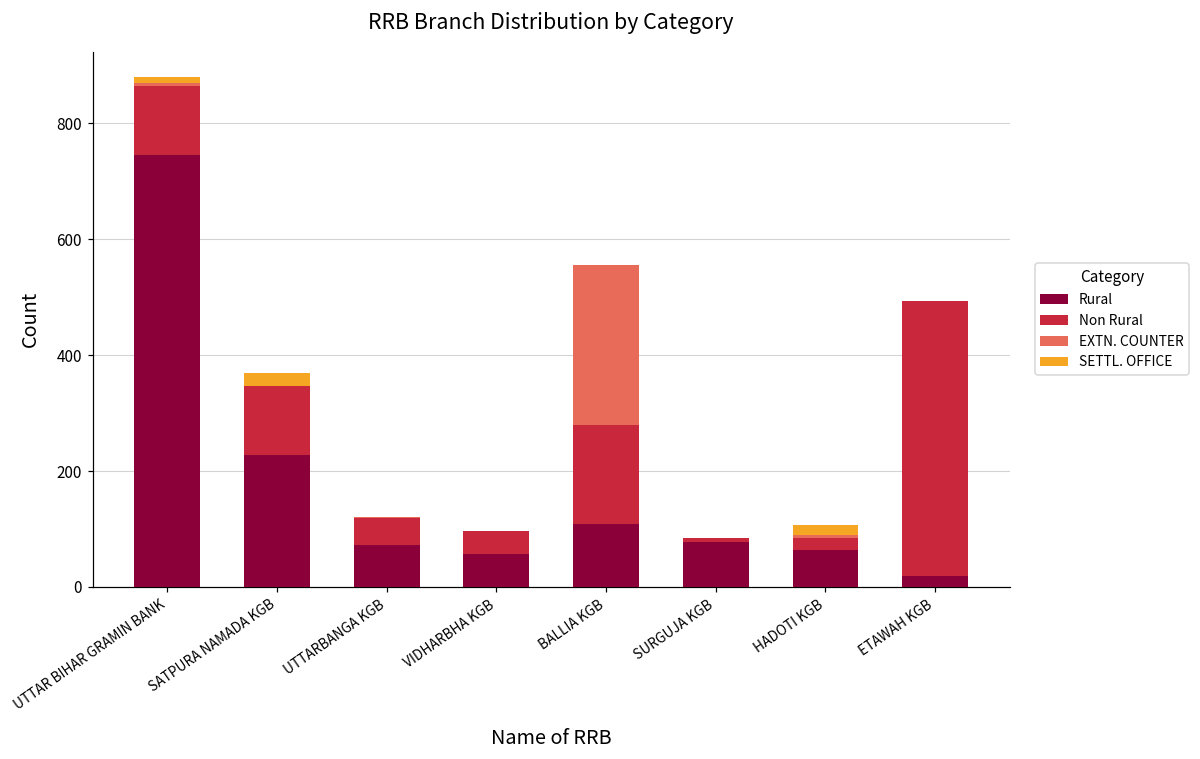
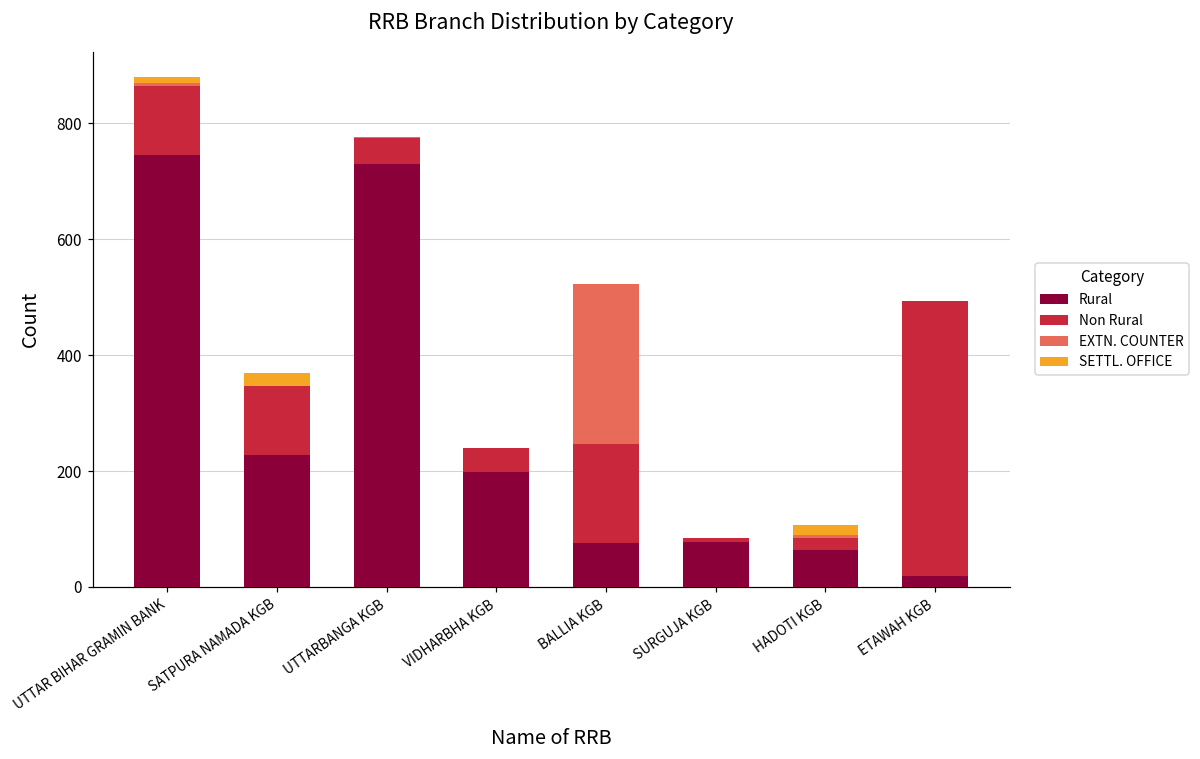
  {
    "Rural": {
      "UTTAR BIHAR GRAMIN BANK": 750,
      "SATPURA NAMADA KGB": 230,
-     "UTTARBANGA KGB": 70,
-     "VIDHARBHA KGB": 60,
-     "BALLIA KGB": 110,
+     "UTTARBANGA KGB": 730,
+     "VIDHARBHA KGB": 200,
+     "BALLIA KGB": 80,
      "SURGUJA KGB": 80,
      "HADOTI KGB": 60,
      "ETAWAH KGB": 20
    },
    "Non Rural": {
      "UTTAR BIHAR GRAMIN BANK": 120,
      "SATPURA NAMADA KGB": 120,
      "UTTARBANGA KGB": 50,
      "VIDHARBHA KGB": 40,
      "BALLIA KGB": 170,
      "SURGUJA KGB": 10,
      "HADOTI KGB": 20,
      "ETAWAH KGB": 480
    },
    "EXTN. COUNTER": {
      "SATPURA NAMADA KGB": 0,
      "VIDHARBHA KGB": 0,
      "BALLIA KGB": 280,
      "SURGUJA KGB": 0,
      "HADOTI KGB": 10,
      "ETAWAH KGB": 0
    },
    "SETTL. OFFICE": {
      "UTTAR BIHAR GRAMIN BANK": 10,
      "SATPURA NAMADA KGB": 20,
      "UTTARBANGA KGB": 0,
      "VIDHARBHA KGB": 0,
      "BALLIA KGB": 0,
      "SURGUJA KGB": 0,
      "HADOTI KGB": 20,
      "ETAWAH KGB": 0
    }
  }
